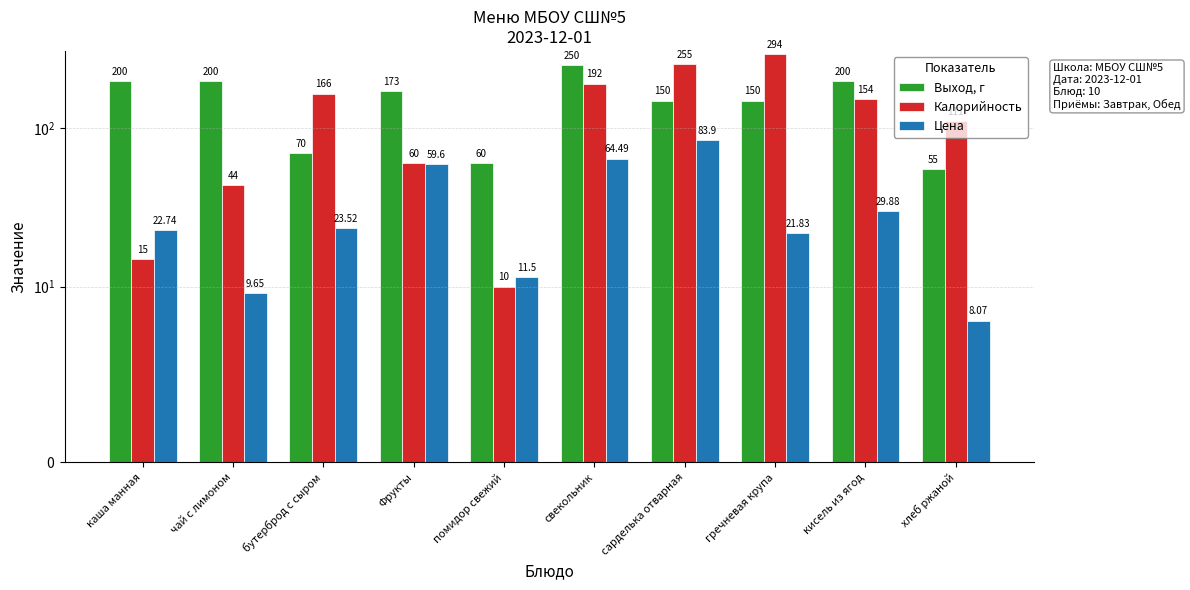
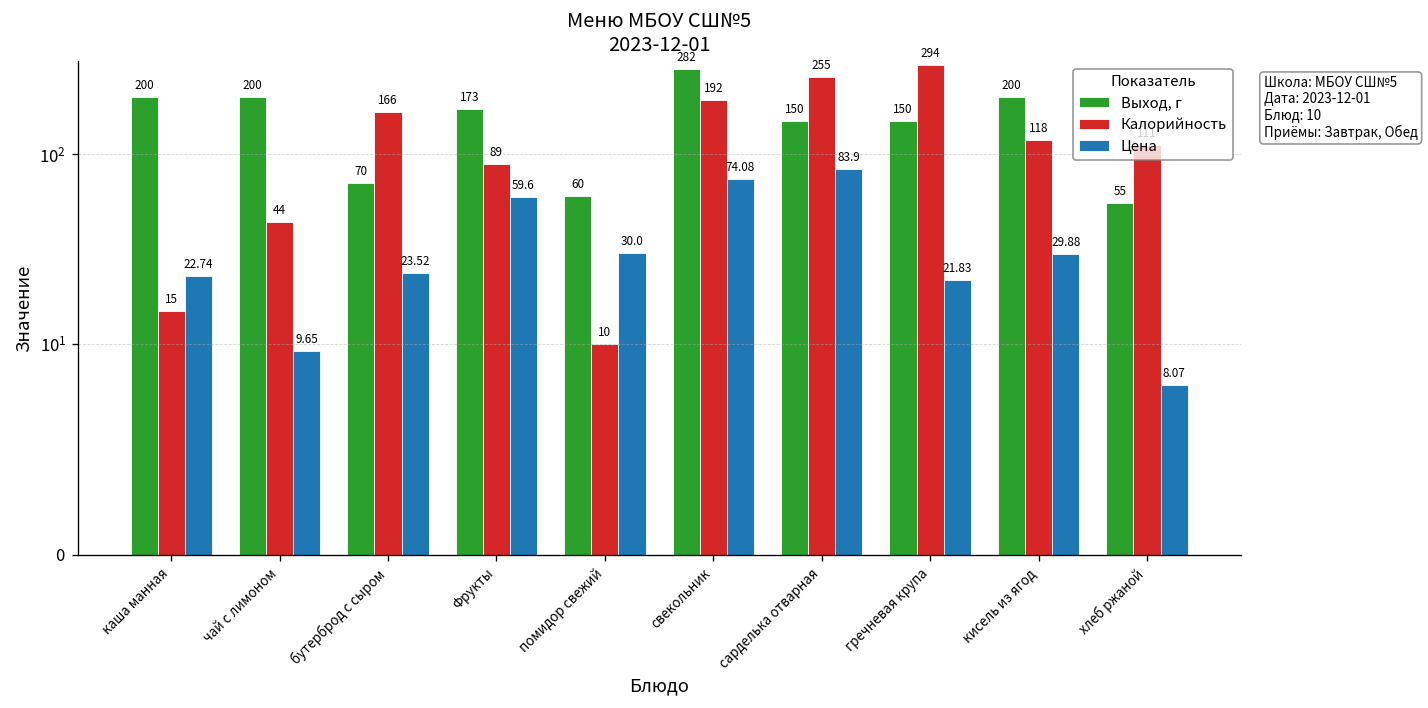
  {
    "Выход, г": {
      "каша манная": 200,
      "чай с лимоном": 200,
      "бутерброд с сыром": 70,
      "Фрукты": 173,
      "помидор свежий": 60,
-     "свекольник": 250,
+     "свекольник": 282,
      "сарделька отварная": 150,
      "гречневая крупа": 150,
      "кисель из ягод": 200,
      "хлеб ржаной": 55
    },
    "Калорийность": {
      "каша манная": 15,
      "чай с лимоном": 44,
      "бутерброд с сыром": 166,
-     "Фрукты": 60,
+     "Фрукты": 89,
      "помидор свежий": 10,
      "свекольник": 192,
      "сарделька отварная": 255,
      "гречневая крупа": 294,
-     "кисель из ягод": 154
+     "кисель из ягод": 118
    },
    "Цена": {
      "каша манная": 22.74,
      "чай с лимоном": 9.65,
      "бутерброд с сыром": 23.52,
      "Фрукты": 59.6,
-     "помидор свежий": 11.5,
-     "свекольник": 64.49,
+     "помидор свежий": 30.0,
+     "свекольник": 74.08,
      "сарделька отварная": 83.9,
      "гречневая крупа": 21.83,
      "кисель из ягод": 29.88,
      "хлеб ржаной": 8.07
    }
  }
